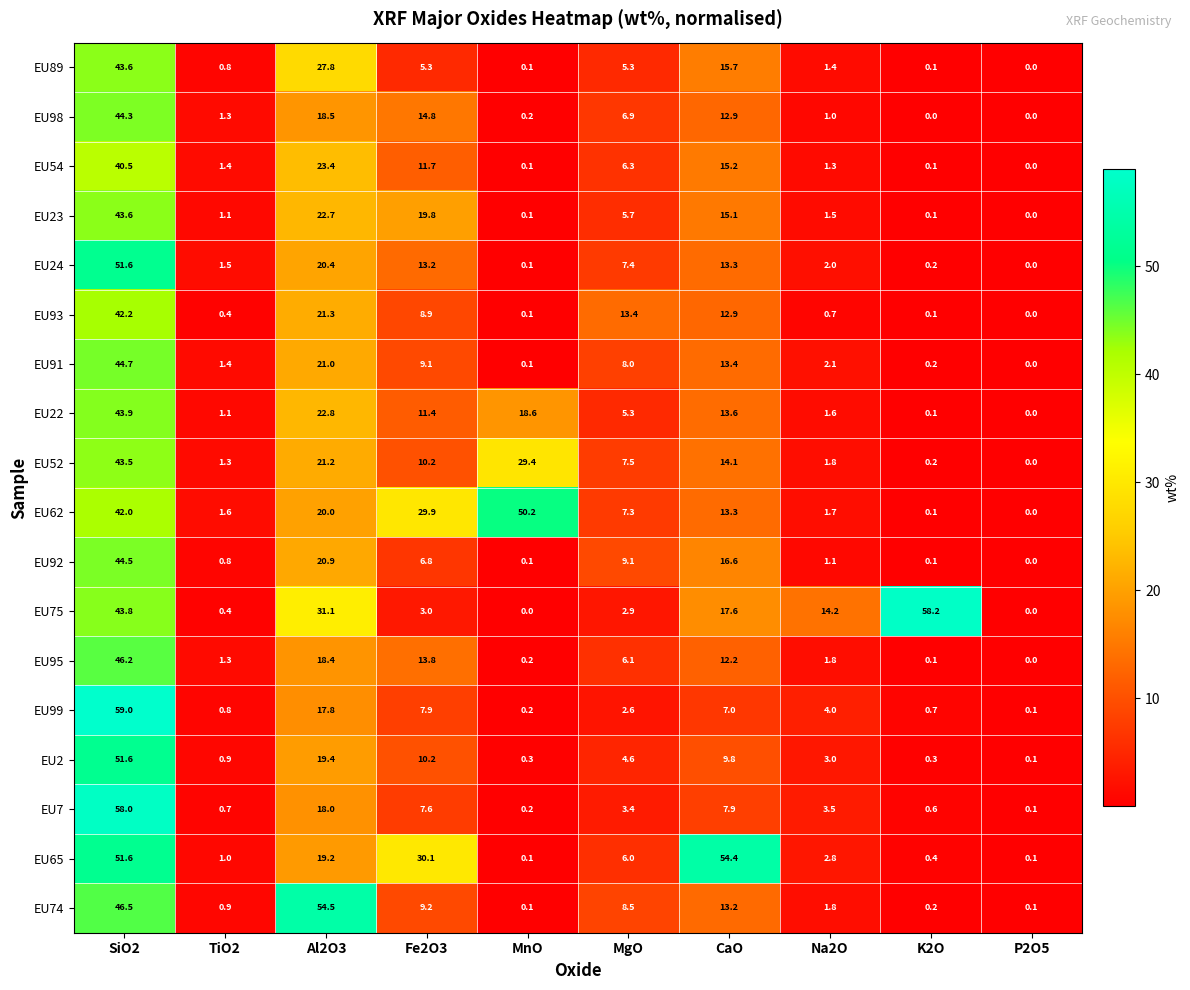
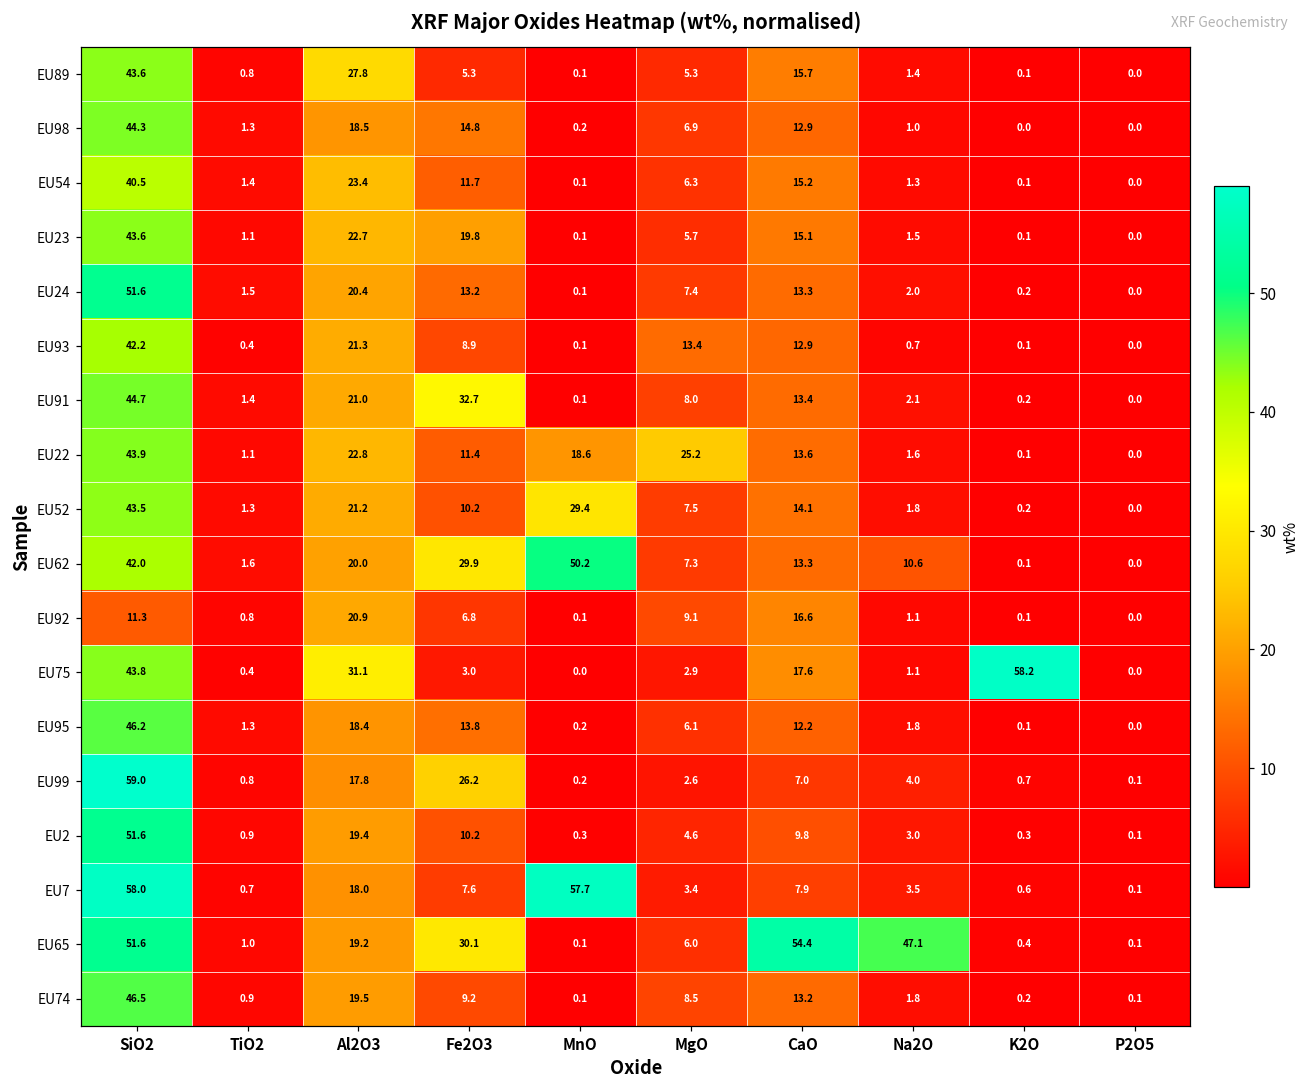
  {
    "EU89": {
      "SiO2": 43.6,
      "TiO2": 0.8,
      "Al2O3": 27.8,
      "Fe2O3": 5.3,
      "MnO": 0.1,
      "MgO": 5.3,
      "CaO": 15.7,
      "Na2O": 1.4,
      "K2O": 0.1,
      "P2O5": 0.0
    },
    "EU98": {
      "SiO2": 44.3,
      "TiO2": 1.3,
      "Al2O3": 18.5,
      "Fe2O3": 14.8,
      "MnO": 0.2,
      "MgO": 6.9,
      "CaO": 12.9,
      "Na2O": 1.0,
      "K2O": 0.0,
      "P2O5": 0.0
    },
    "EU54": {
      "SiO2": 40.5,
      "TiO2": 1.4,
      "Al2O3": 23.4,
      "Fe2O3": 11.7,
      "MnO": 0.1,
      "MgO": 6.3,
      "CaO": 15.2,
      "Na2O": 1.3,
      "K2O": 0.1,
      "P2O5": 0.0
    },
    "EU23": {
      "SiO2": 43.6,
      "TiO2": 1.1,
      "Al2O3": 22.7,
      "Fe2O3": 19.8,
      "MnO": 0.1,
      "MgO": 5.7,
      "CaO": 15.1,
      "Na2O": 1.5,
      "K2O": 0.1,
      "P2O5": 0.0
    },
    "EU24": {
      "SiO2": 51.6,
      "TiO2": 1.5,
      "Al2O3": 20.4,
      "Fe2O3": 13.2,
      "MnO": 0.1,
      "MgO": 7.4,
      "CaO": 13.3,
      "Na2O": 2.0,
      "K2O": 0.2,
      "P2O5": 0.0
    },
    "EU93": {
      "SiO2": 42.2,
      "TiO2": 0.4,
      "Al2O3": 21.3,
      "Fe2O3": 8.9,
      "MnO": 0.1,
      "MgO": 13.4,
      "CaO": 12.9,
      "Na2O": 0.7,
      "K2O": 0.1,
      "P2O5": 0.0
    },
    "EU91": {
      "SiO2": 44.7,
      "TiO2": 1.4,
      "Al2O3": 21.0,
-     "Fe2O3": 9.1,
+     "Fe2O3": 32.7,
      "MnO": 0.1,
      "MgO": 8.0,
      "CaO": 13.4,
      "Na2O": 2.1,
      "K2O": 0.2,
      "P2O5": 0.0
    },
    "EU22": {
      "SiO2": 43.9,
      "TiO2": 1.1,
      "Al2O3": 22.8,
      "Fe2O3": 11.4,
      "MnO": 18.6,
-     "MgO": 5.3,
+     "MgO": 25.2,
      "CaO": 13.6,
      "Na2O": 1.6,
      "K2O": 0.1,
      "P2O5": 0.0
    },
    "EU52": {
      "SiO2": 43.5,
      "TiO2": 1.3,
      "Al2O3": 21.2,
      "Fe2O3": 10.2,
      "MnO": 29.4,
      "MgO": 7.5,
      "CaO": 14.1,
      "Na2O": 1.8,
      "K2O": 0.2,
      "P2O5": 0.0
    },
    "EU62": {
      "SiO2": 42.0,
      "TiO2": 1.6,
      "Al2O3": 20.0,
      "Fe2O3": 29.9,
      "MnO": 50.2,
      "MgO": 7.3,
      "CaO": 13.3,
-     "Na2O": 1.7,
+     "Na2O": 10.6,
      "K2O": 0.1,
      "P2O5": 0.0
    },
    "EU92": {
-     "SiO2": 44.5,
+     "SiO2": 11.3,
      "TiO2": 0.8,
      "Al2O3": 20.9,
      "Fe2O3": 6.8,
      "MnO": 0.1,
      "MgO": 9.1,
      "CaO": 16.6,
      "Na2O": 1.1,
      "K2O": 0.1,
      "P2O5": 0.0
    },
    "EU75": {
      "SiO2": 43.8,
      "TiO2": 0.4,
      "Al2O3": 31.1,
      "Fe2O3": 3.0,
      "MnO": 0.0,
      "MgO": 2.9,
      "CaO": 17.6,
-     "Na2O": 14.2,
+     "Na2O": 1.1,
      "K2O": 58.2,
      "P2O5": 0.0
    },
    "EU95": {
      "SiO2": 46.2,
      "TiO2": 1.3,
      "Al2O3": 18.4,
      "Fe2O3": 13.8,
      "MnO": 0.2,
      "MgO": 6.1,
      "CaO": 12.2,
      "Na2O": 1.8,
      "K2O": 0.1,
      "P2O5": 0.0
    },
    "EU99": {
      "SiO2": 59.0,
      "TiO2": 0.8,
      "Al2O3": 17.8,
-     "Fe2O3": 7.9,
+     "Fe2O3": 26.2,
      "MnO": 0.2,
      "MgO": 2.6,
      "CaO": 7.0,
      "Na2O": 4.0,
      "K2O": 0.7,
      "P2O5": 0.1
    },
    "EU2": {
      "SiO2": 51.6,
      "TiO2": 0.9,
      "Al2O3": 19.4,
      "Fe2O3": 10.2,
      "MnO": 0.3,
      "MgO": 4.6,
      "CaO": 9.8,
      "Na2O": 3.0,
      "K2O": 0.3,
      "P2O5": 0.1
    },
    "EU7": {
      "SiO2": 58.0,
      "TiO2": 0.7,
      "Al2O3": 18.0,
      "Fe2O3": 7.6,
-     "MnO": 0.2,
+     "MnO": 57.7,
      "MgO": 3.4,
      "CaO": 7.9,
      "Na2O": 3.5,
      "K2O": 0.6,
      "P2O5": 0.1
    },
    "EU65": {
      "SiO2": 51.6,
      "TiO2": 1.0,
      "Al2O3": 19.2,
      "Fe2O3": 30.1,
      "MnO": 0.1,
      "MgO": 6.0,
      "CaO": 54.4,
-     "Na2O": 2.8,
+     "Na2O": 47.1,
      "K2O": 0.4,
      "P2O5": 0.1
    },
    "EU74": {
      "SiO2": 46.5,
      "TiO2": 0.9,
-     "Al2O3": 54.5,
+     "Al2O3": 19.5,
      "Fe2O3": 9.2,
      "MnO": 0.1,
      "MgO": 8.5,
      "CaO": 13.2,
      "Na2O": 1.8,
      "K2O": 0.2,
      "P2O5": 0.1
    }
  }
